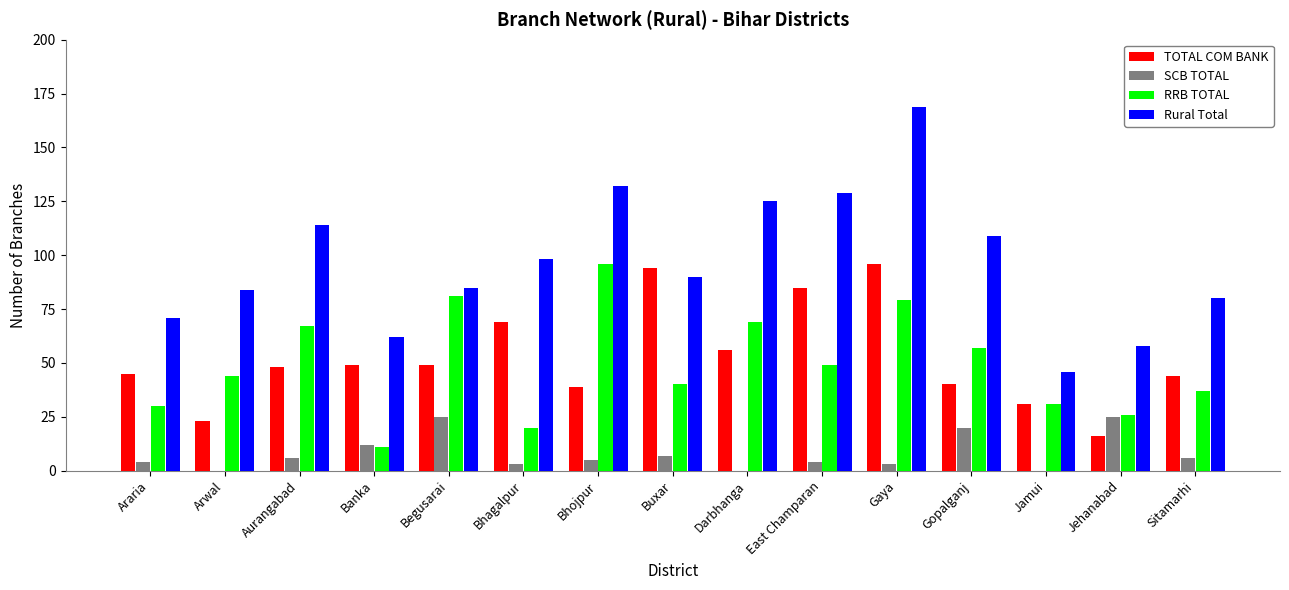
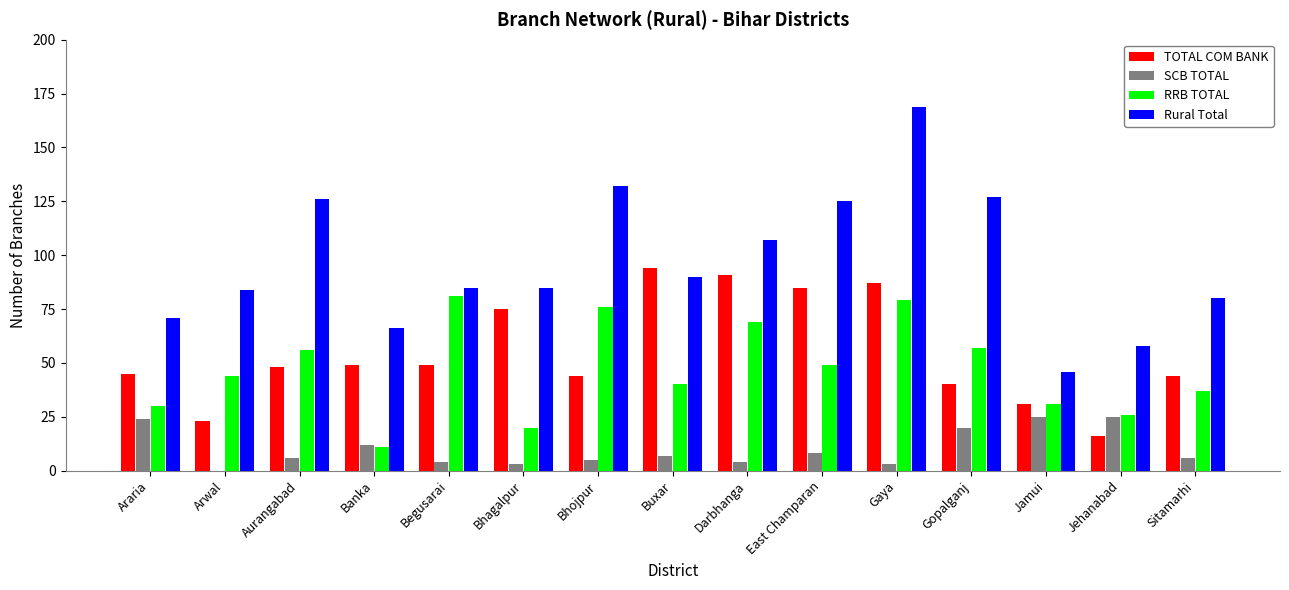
  {
    "TOTAL COM BANK": {
      "Araria": 45,
      "Arwal": 23,
      "Aurangabad": 48,
      "Banka": 49,
      "Begusarai": 49,
-     "Bhagalpur": 69,
-     "Bhojpur": 39,
+     "Bhagalpur": 75,
+     "Bhojpur": 44,
      "Buxar": 94,
-     "Darbhanga": 56,
+     "Darbhanga": 91,
      "East Champaran": 85,
-     "Gaya": 96,
+     "Gaya": 87,
      "Gopalganj": 40,
      "Jamui": 31,
      "Jehanabad": 16,
      "Sitamarhi": 44
    },
    "SCB TOTAL": {
-     "Araria": 4,
+     "Araria": 24,
      "Arwal": 0,
      "Aurangabad": 6,
      "Banka": 12,
-     "Begusarai": 25,
+     "Begusarai": 4,
      "Bhagalpur": 3,
      "Bhojpur": 5,
      "Buxar": 7,
-     "Darbhanga": 0,
-     "East Champaran": 4,
+     "Darbhanga": 4,
+     "East Champaran": 8,
      "Gaya": 3,
      "Gopalganj": 20,
-     "Jamui": 0,
+     "Jamui": 25,
      "Jehanabad": 25,
      "Sitamarhi": 6
    },
    "RRB TOTAL": {
      "Araria": 30,
      "Arwal": 44,
-     "Aurangabad": 67,
+     "Aurangabad": 56,
      "Banka": 11,
      "Begusarai": 81,
      "Bhagalpur": 20,
-     "Bhojpur": 96,
+     "Bhojpur": 76,
      "Buxar": 40,
      "Darbhanga": 69,
      "East Champaran": 49,
      "Gaya": 79,
      "Gopalganj": 57,
      "Jamui": 31,
      "Jehanabad": 26,
      "Sitamarhi": 37
    },
    "Rural Total": {
      "Araria": 71,
      "Arwal": 84,
-     "Aurangabad": 114,
-     "Banka": 62,
+     "Aurangabad": 126,
+     "Banka": 66,
      "Begusarai": 85,
-     "Bhagalpur": 98,
+     "Bhagalpur": 85,
      "Bhojpur": 132,
      "Buxar": 90,
-     "Darbhanga": 125,
-     "East Champaran": 129,
+     "Darbhanga": 107,
+     "East Champaran": 125,
      "Gaya": 169,
-     "Gopalganj": 109,
+     "Gopalganj": 127,
      "Jamui": 46,
      "Jehanabad": 58,
      "Sitamarhi": 80
    }
  }
